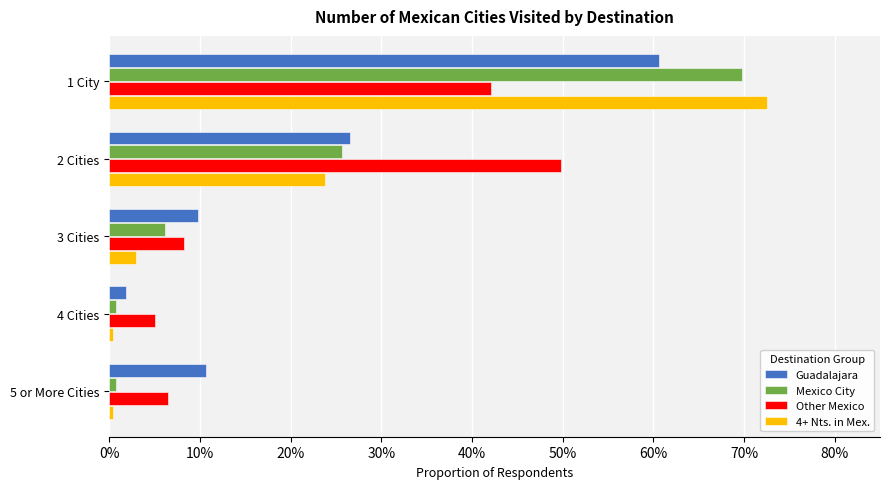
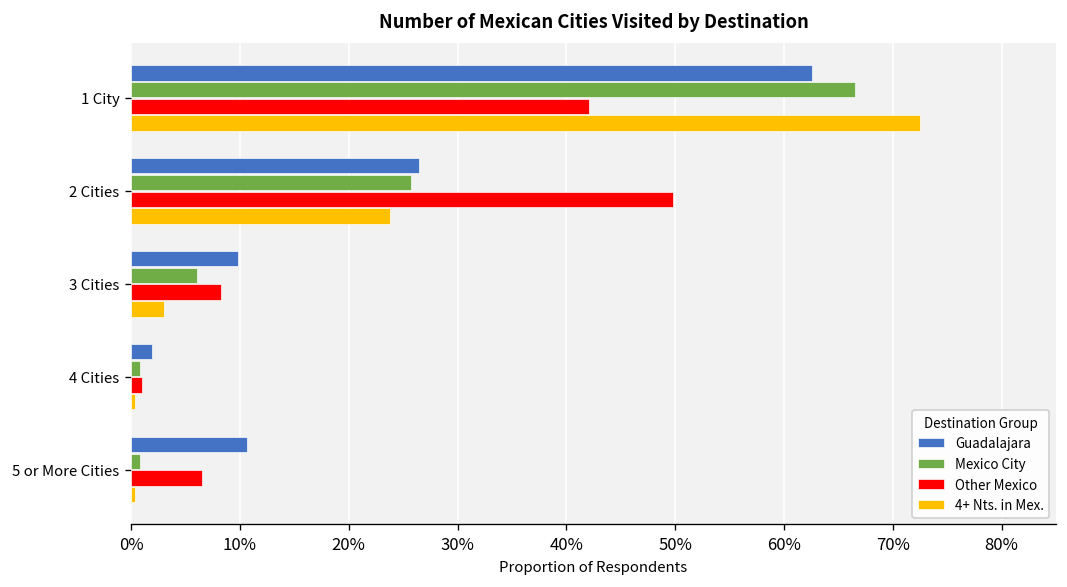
  {
    "Guadalajara": {
-     "1 City": "61%",
+     "1 City": "63%",
      "2 Cities": "27%",
      "3 Cities": "10%",
      "4 Cities": "2%",
      "5 or More Cities": "11%"
    },
    "Mexico City": {
-     "1 City": "70%",
+     "1 City": "67%",
      "2 Cities": "26%",
      "3 Cities": "6%",
      "4 Cities": "1%",
      "5 or More Cities": "1%"
    },
    "Other Mexico": {
      "1 City": "42%",
      "2 Cities": "50%",
      "3 Cities": "8%",
-     "4 Cities": "5%",
+     "4 Cities": "1%",
      "5 or More Cities": "7%"
    },
    "4+ Nts. in Mex.": {
      "1 City": "73%",
      "2 Cities": "24%",
      "3 Cities": "3%",
      "4 Cities": "0%",
      "5 or More Cities": "0%"
    }
  }
